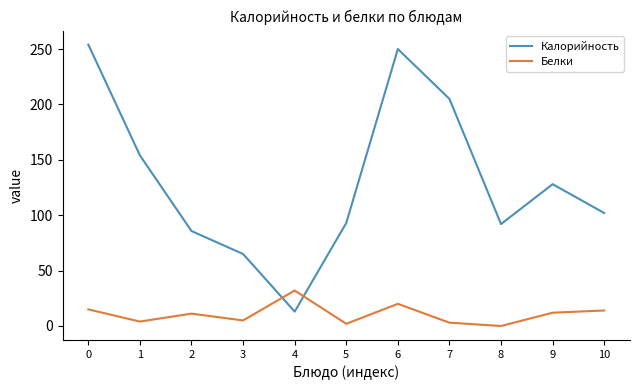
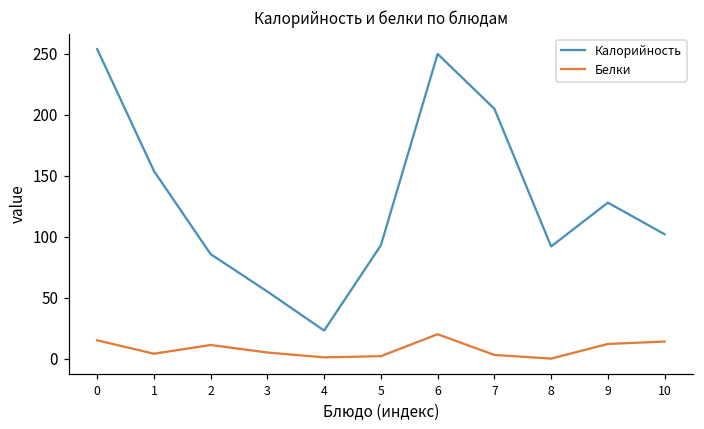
  {
    "Калорийность": {
      "0": 254,
      "1": 154,
      "2": 86,
-     "3": 65,
-     "4": 13,
+     "3": 55,
+     "4": 23,
      "5": 93,
      "6": 250,
      "7": 205,
      "8": 92,
      "9": 128,
      "10": 102
    },
    "Белки": {
      "0": 15,
      "1": 4,
      "2": 11,
      "3": 5,
-     "4": 32,
+     "4": 1,
      "5": 2,
      "6": 20,
      "7": 3,
      "8": 0,
      "9": 12,
      "10": 14
    }
  }
